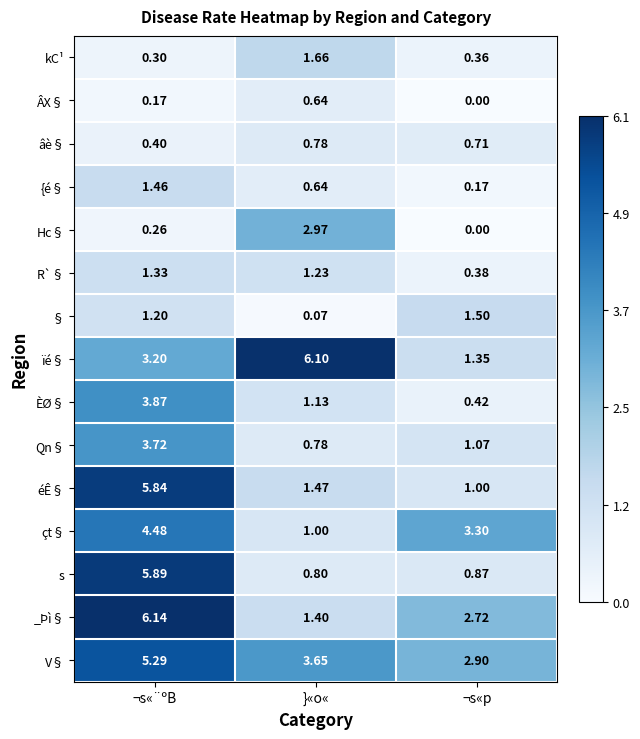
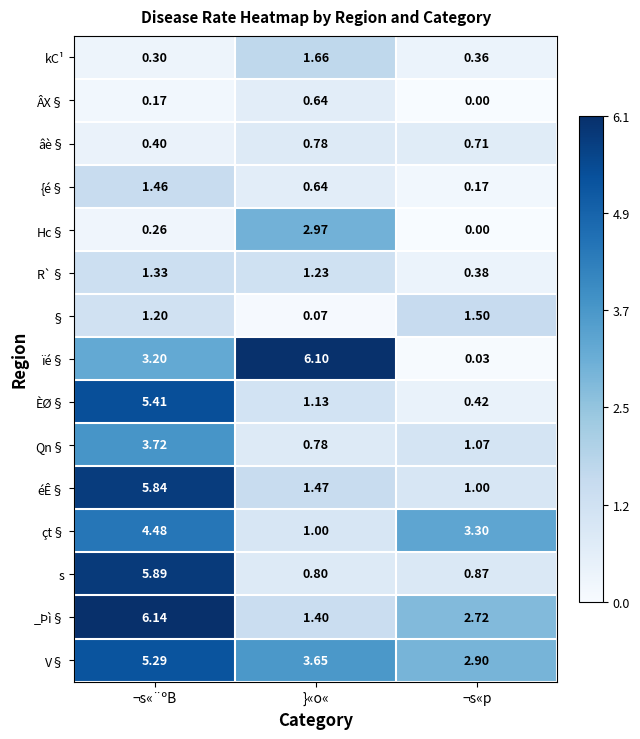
  {
    "kC¹": {
      "¬s«¨ºB": 0.30,
      "}«o«": 1.66,
      "¬s«p": 0.36
    },
    "ÂX§": {
      "¬s«¨ºB": 0.17,
      "}«o«": 0.64,
      "¬s«p": 0.00
    },
    "âè§": {
      "¬s«¨ºB": 0.40,
      "}«o«": 0.78,
      "¬s«p": 0.71
    },
    "{é§": {
      "¬s«¨ºB": 1.46,
      "}«o«": 0.64,
      "¬s«p": 0.17
    },
    "Hc§": {
      "¬s«¨ºB": 0.26,
      "}«o«": 2.97,
      "¬s«p": 0.00
    },
    "R`§": {
      "¬s«¨ºB": 1.33,
      "}«o«": 1.23,
      "¬s«p": 0.38
    },
    "§": {
      "¬s«¨ºB": 1.20,
      "}«o«": 0.07,
      "¬s«p": 1.50
    },
    "ïé§": {
      "¬s«¨ºB": 3.20,
      "}«o«": 6.10,
-     "¬s«p": 1.35
+     "¬s«p": 0.03
    },
    "ÈØ§": {
-     "¬s«¨ºB": 3.87,
+     "¬s«¨ºB": 5.41,
      "}«o«": 1.13,
      "¬s«p": 0.42
    },
    "Qn§": {
      "¬s«¨ºB": 3.72,
      "}«o«": 0.78,
      "¬s«p": 1.07
    },
    "éÊ§": {
      "¬s«¨ºB": 5.84,
      "}«o«": 1.47,
      "¬s«p": 1.00
    },
    "çt§": {
      "¬s«¨ºB": 4.48,
      "}«o«": 1.00,
      "¬s«p": 3.30
    },
    "s": {
      "¬s«¨ºB": 5.89,
      "}«o«": 0.80,
      "¬s«p": 0.87
    },
    "_Þì§": {
      "¬s«¨ºB": 6.14,
      "}«o«": 1.40,
      "¬s«p": 2.72
    },
    "V§": {
      "¬s«¨ºB": 5.29,
      "}«o«": 3.65,
      "¬s«p": 2.90
    }
  }
